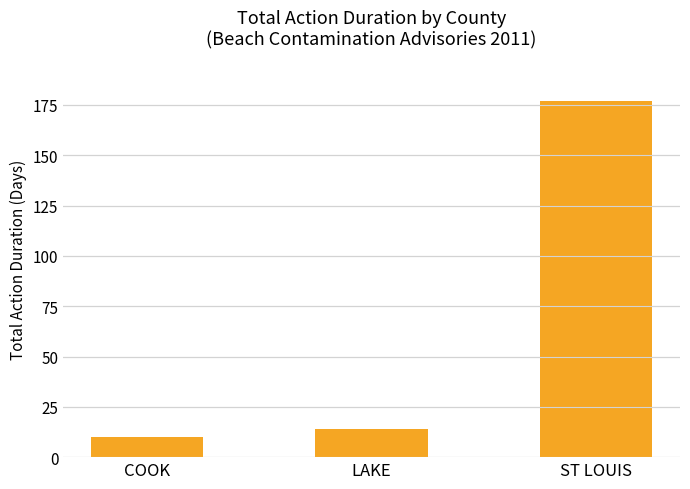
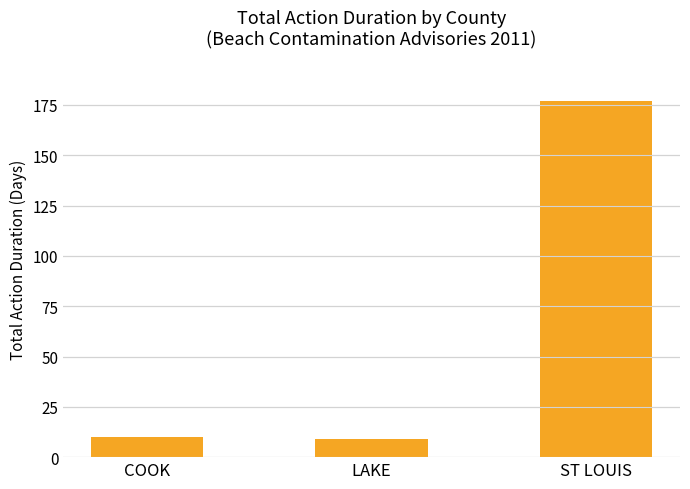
  {
    "COOK": 10,
-   "LAKE": 14,
+   "LAKE": 9,
    "ST LOUIS": 177
  }
